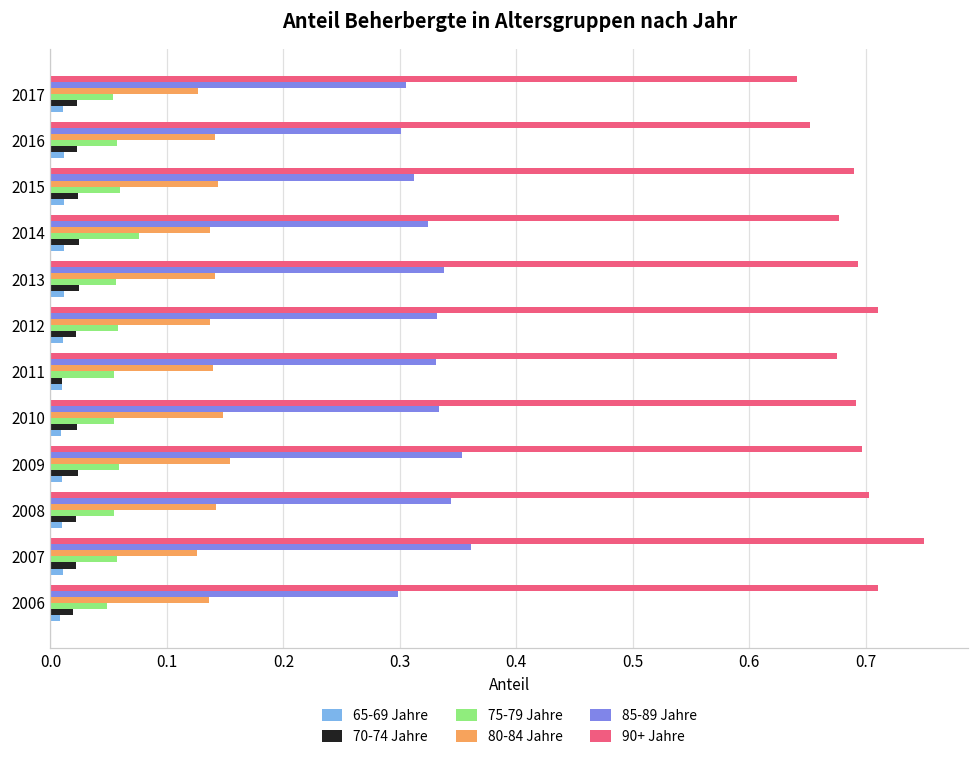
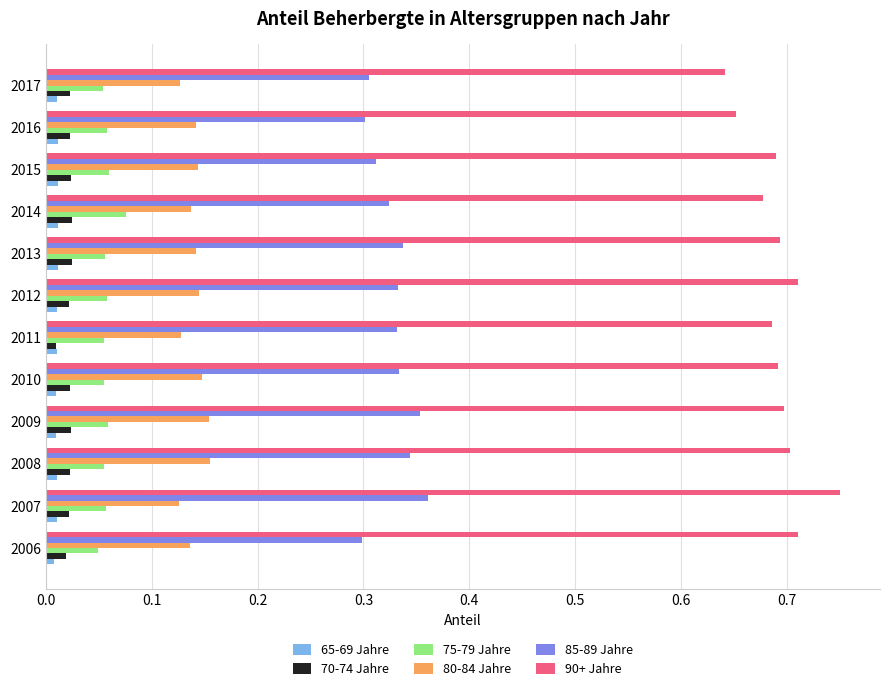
  {
    "70-74 Jahre": {
      "2017": 0.023,
      "2016": 0.023,
      "2015": 0.024,
      "2014": 0.025,
      "2013": 0.024,
      "2012": 0.022,
      "2011": 0.010,
      "2010": 0.023,
      "2009": 0.024,
      "2008": 0.022,
      "2007": 0.022,
      "2006": 0.019
    },
    "75-79 Jahre": {
      "2017": 0.054,
      "2016": 0.057,
      "2015": 0.060,
      "2014": 0.076,
      "2013": 0.056,
      "2012": 0.058,
      "2011": 0.055,
      "2010": 0.055,
      "2009": 0.059,
      "2008": 0.055,
      "2007": 0.057,
      "2006": 0.049
    },
    "80-84 Jahre": {
      "2017": 0.126,
      "2016": 0.141,
      "2015": 0.144,
      "2014": 0.137,
      "2013": 0.141,
-     "2012": 0.137,
-     "2011": 0.139,
+     "2012": 0.145,
+     "2011": 0.128,
      "2010": 0.148,
      "2009": 0.154,
-     "2008": 0.142,
+     "2008": 0.155,
      "2007": 0.126,
      "2006": 0.136
    },
    "90+ Jahre": {
      "2017": 0.641,
      "2016": 0.652,
      "2015": 0.690,
      "2014": 0.677,
      "2013": 0.693,
      "2012": 0.710,
-     "2011": 0.676,
+     "2011": 0.686,
      "2010": 0.692,
      "2009": 0.697,
      "2008": 0.703,
      "2007": 0.750,
      "2006": 0.711
    }
  }
